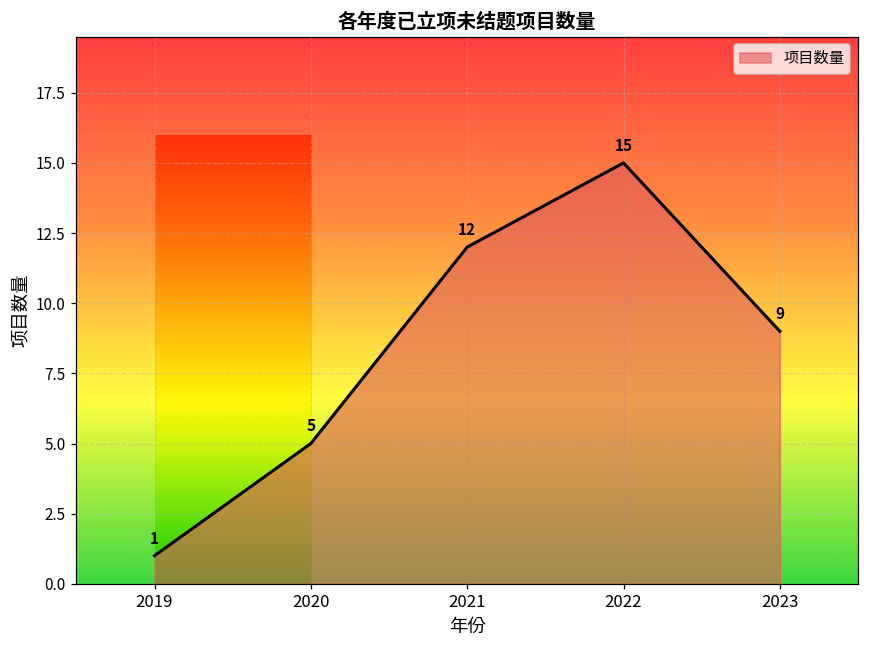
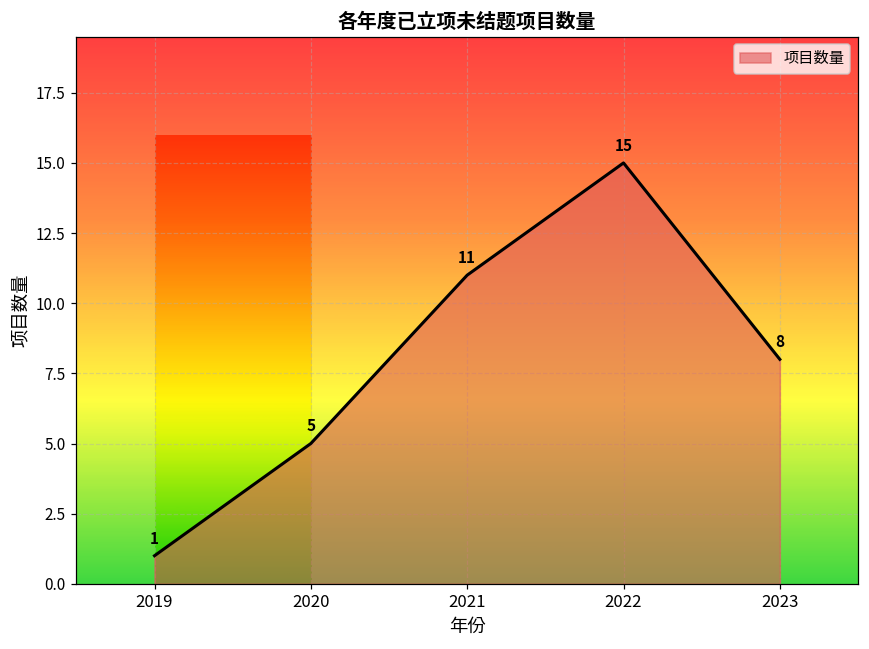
  {
    "2019": 1,
    "2020": 5,
-   "2021": 12,
+   "2021": 11,
    "2022": 15,
-   "2023": 9
+   "2023": 8
  }
